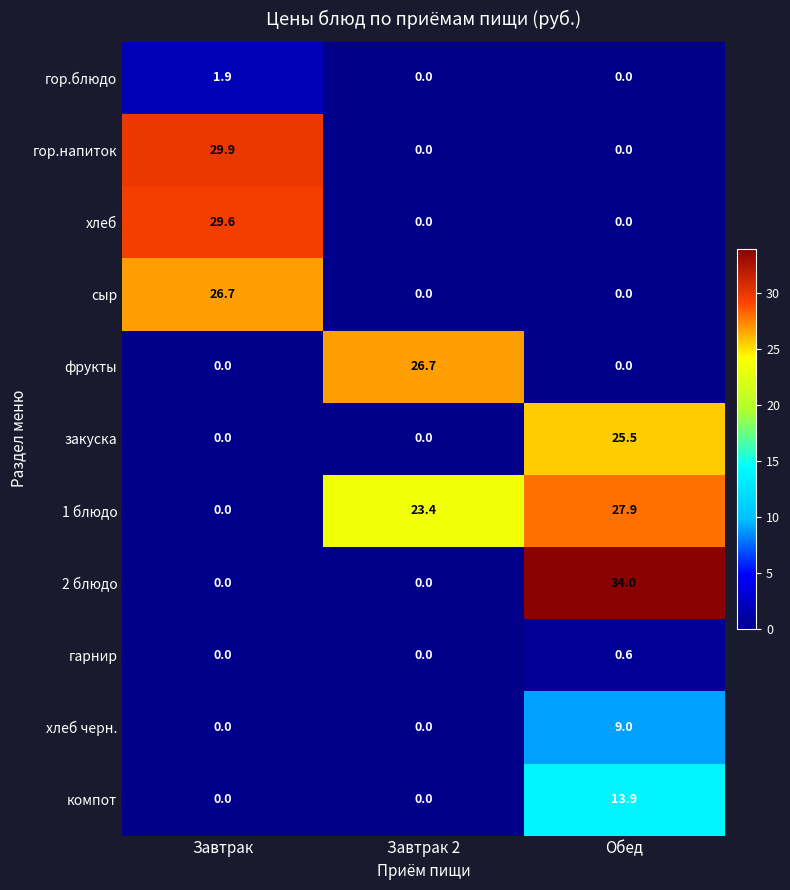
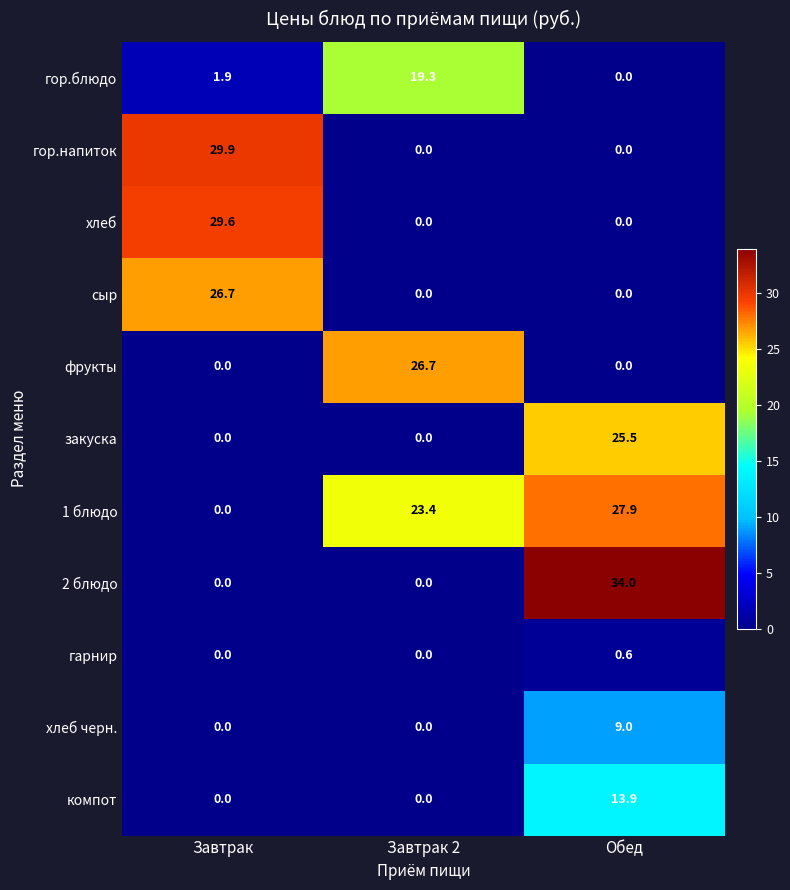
  {
    "гор.блюдо": {
      "Завтрак": 1.9,
-     "Завтрак 2": 0.0,
+     "Завтрак 2": 19.3,
      "Обед": 0.0
    },
    "гор.напиток": {
      "Завтрак": 29.9,
      "Завтрак 2": 0.0,
      "Обед": 0.0
    },
    "хлеб": {
      "Завтрак": 29.6,
      "Завтрак 2": 0.0,
      "Обед": 0.0
    },
    "сыр": {
      "Завтрак": 26.7,
      "Завтрак 2": 0.0,
      "Обед": 0.0
    },
    "фрукты": {
      "Завтрак": 0.0,
      "Завтрак 2": 26.7,
      "Обед": 0.0
    },
    "закуска": {
      "Завтрак": 0.0,
      "Завтрак 2": 0.0,
      "Обед": 25.5
    },
    "1 блюдо": {
      "Завтрак": 0.0,
      "Завтрак 2": 23.4,
      "Обед": 27.9
    },
    "2 блюдо": {
      "Завтрак": 0.0,
      "Завтрак 2": 0.0,
      "Обед": 34.0
    },
    "гарнир": {
      "Завтрак": 0.0,
      "Завтрак 2": 0.0,
      "Обед": 0.6
    },
    "хлеб черн.": {
      "Завтрак": 0.0,
      "Завтрак 2": 0.0,
      "Обед": 9.0
    },
    "компот": {
      "Завтрак": 0.0,
      "Завтрак 2": 0.0,
      "Обед": 13.9
    }
  }
